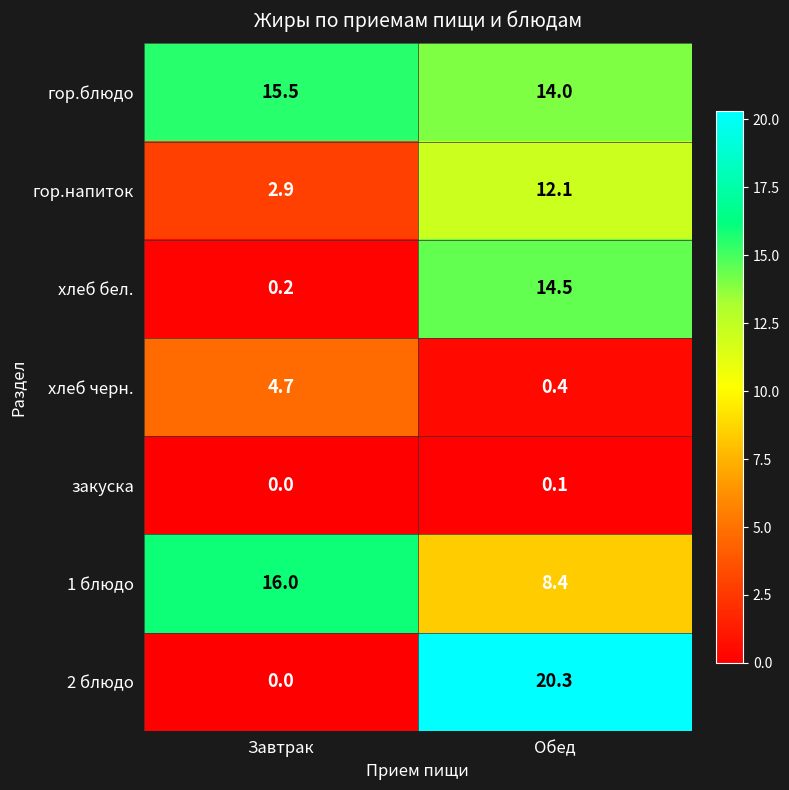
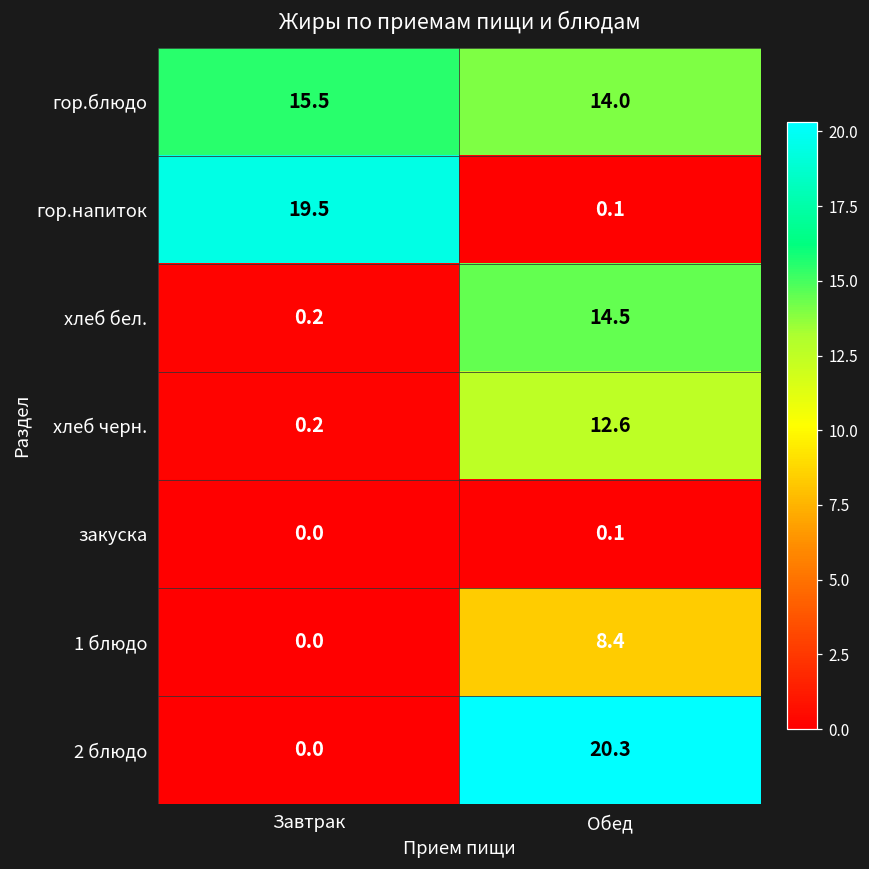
  {
    "гор.блюдо": {
      "Завтрак": 15.5,
      "Обед": 14.0
    },
    "гор.напиток": {
-     "Завтрак": 2.9,
-     "Обед": 12.1
+     "Завтрак": 19.5,
+     "Обед": 0.1
    },
    "хлеб бел.": {
      "Завтрак": 0.2,
      "Обед": 14.5
    },
    "хлеб черн.": {
-     "Завтрак": 4.7,
-     "Обед": 0.4
+     "Завтрак": 0.2,
+     "Обед": 12.6
    },
    "закуска": {
      "Завтрак": 0.0,
      "Обед": 0.1
    },
    "1 блюдо": {
-     "Завтрак": 16.0,
+     "Завтрак": 0.0,
      "Обед": 8.4
    },
    "2 блюдо": {
      "Завтрак": 0.0,
      "Обед": 20.3
    }
  }
